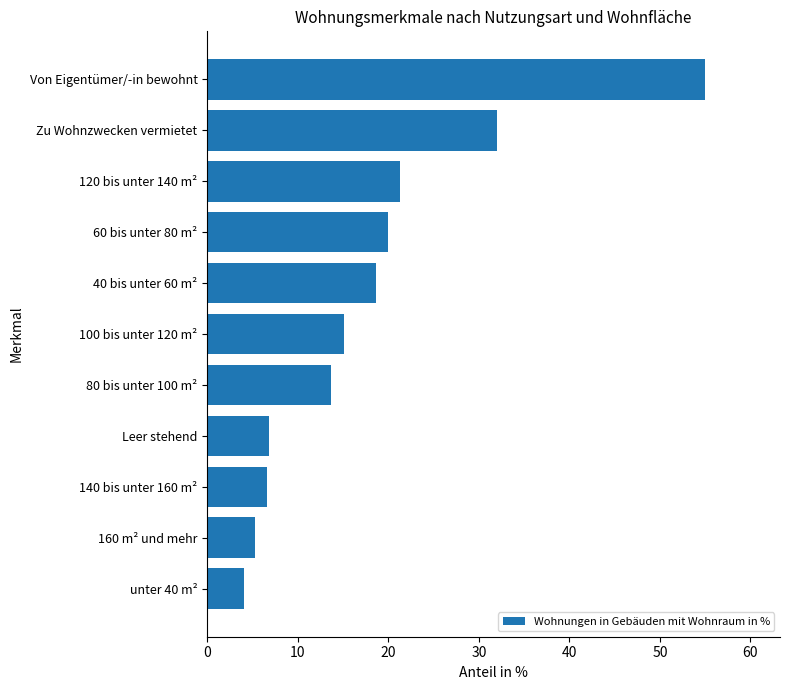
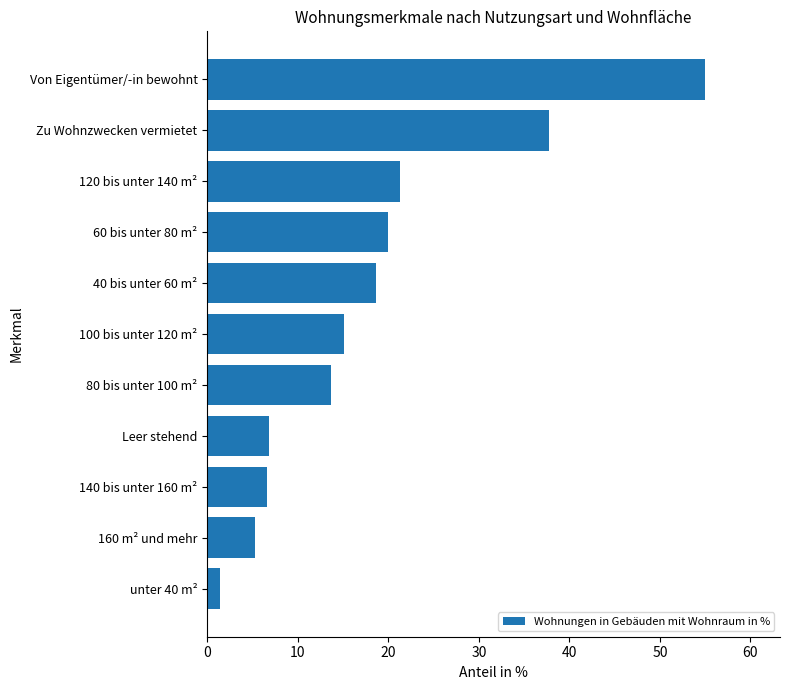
  {
    "Von Eigentümer/-in bewohnt": 55,
-   "Zu Wohnzwecken vermietet": 32,
+   "Zu Wohnzwecken vermietet": 38,
    "120 bis unter 140 m²": 21,
    "60 bis unter 80 m²": 20,
    "40 bis unter 60 m²": 19,
    "100 bis unter 120 m²": 15,
    "80 bis unter 100 m²": 14,
    "Leer stehend": 7,
    "140 bis unter 160 m²": 7,
    "160 m² und mehr": 5,
-   "unter 40 m²": 4
+   "unter 40 m²": 1
  }
